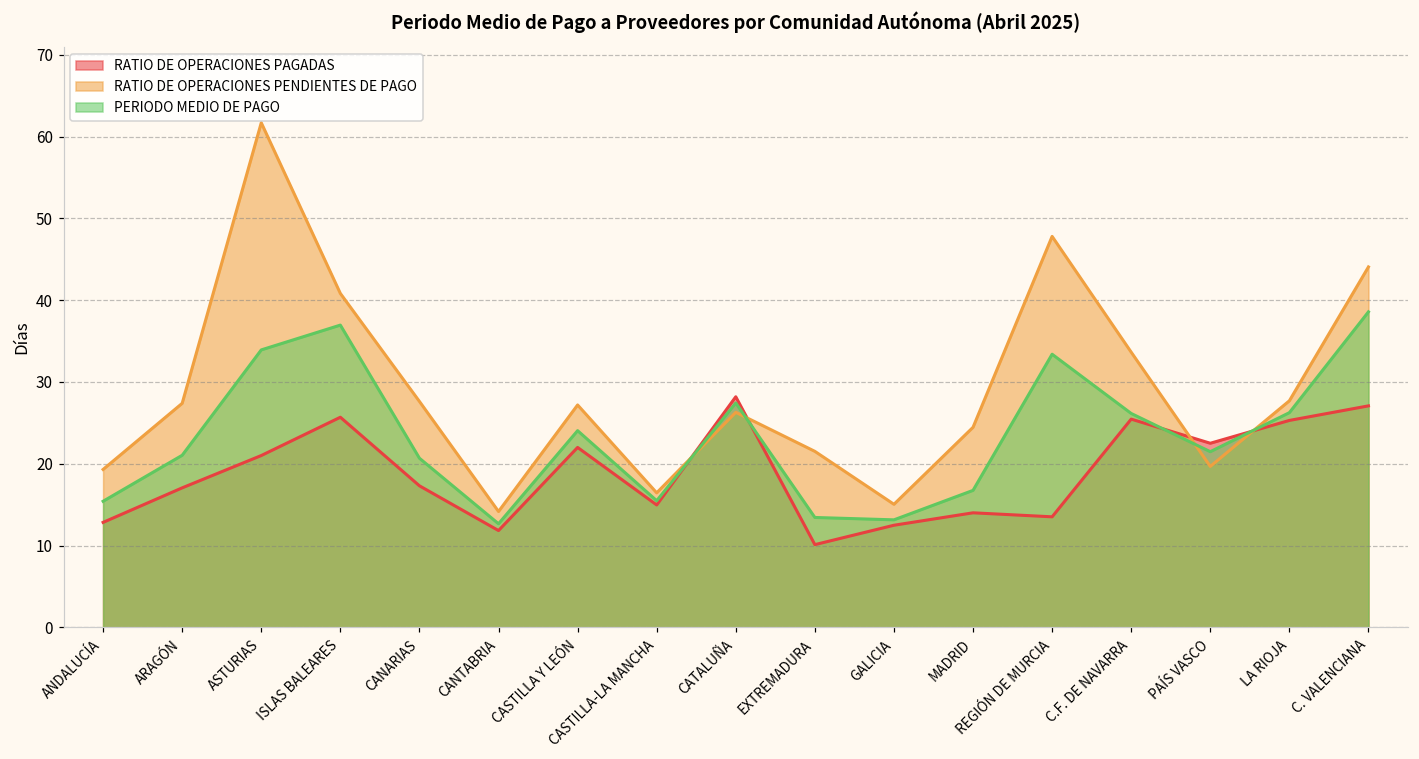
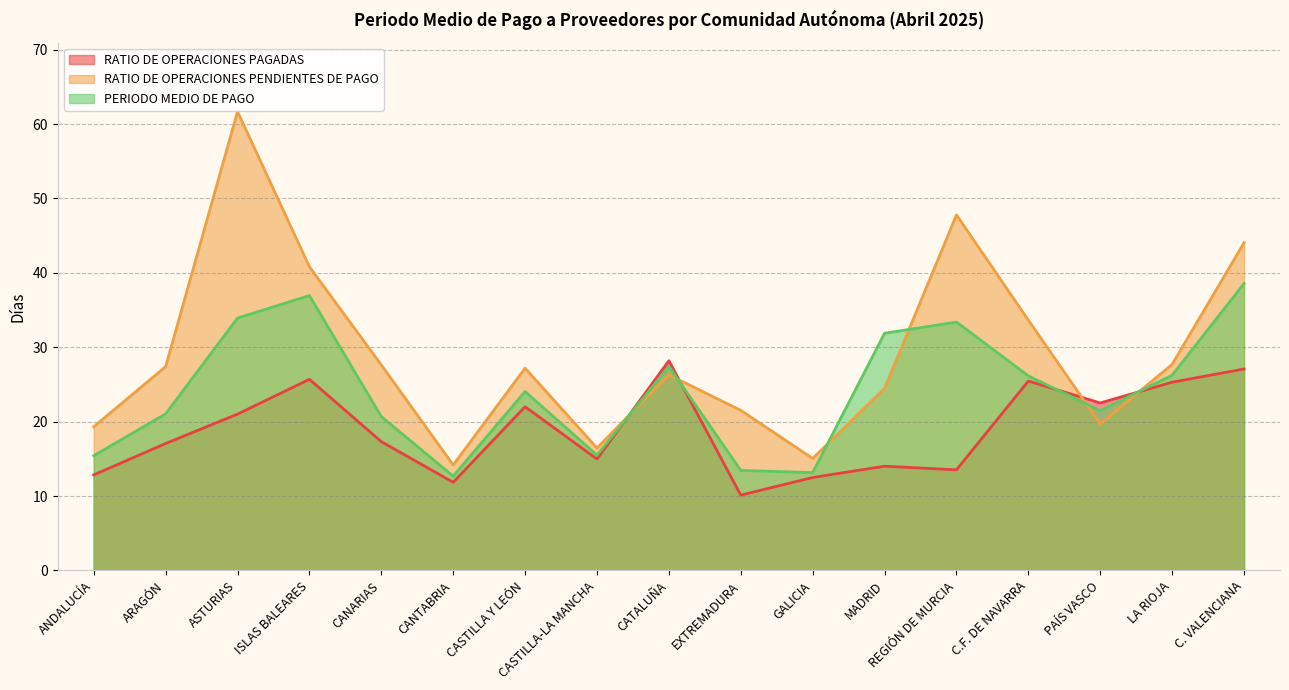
  {
    "RATIO DE OPERACIONES PAGADAS": {
      "ANDALUCÍA": 13,
      "ARAGÓN": 17,
      "ASTURIAS": 21,
      "ISLAS BALEARES": 26,
      "CANARIAS": 17,
      "CANTABRIA": 12,
      "CASTILLA Y LEÓN": 22,
      "CASTILLA-LA MANCHA": 15,
      "CATALUÑA": 28,
      "EXTREMADURA": 10,
      "GALICIA": 12,
      "MADRID": 14,
      "REGIÓN DE MURCIA": 14,
      "C.F. DE NAVARRA": 25,
      "PAÍS VASCO": 23,
      "LA RIOJA": 25,
      "C. VALENCIANA": 27
    },
    "RATIO DE OPERACIONES PENDIENTES DE PAGO": {
      "ANDALUCÍA": 19,
      "ARAGÓN": 27,
      "ASTURIAS": 62,
      "ISLAS BALEARES": 41,
      "CANARIAS": 28,
      "CANTABRIA": 14,
      "CASTILLA Y LEÓN": 27,
      "CASTILLA-LA MANCHA": 16,
      "CATALUÑA": 26,
      "EXTREMADURA": 22,
      "GALICIA": 15,
      "MADRID": 24,
      "REGIÓN DE MURCIA": 48,
      "C.F. DE NAVARRA": 34,
      "PAÍS VASCO": 20,
      "LA RIOJA": 28,
      "C. VALENCIANA": 44
    },
    "PERIODO MEDIO DE PAGO": {
      "ANDALUCÍA": 15,
      "ARAGÓN": 21,
      "ASTURIAS": 34,
      "ISLAS BALEARES": 37,
      "CANARIAS": 21,
      "CANTABRIA": 13,
      "CASTILLA Y LEÓN": 24,
      "CASTILLA-LA MANCHA": 15,
      "CATALUÑA": 27,
      "EXTREMADURA": 13,
      "GALICIA": 13,
-     "MADRID": 17,
+     "MADRID": 32,
      "REGIÓN DE MURCIA": 33,
      "C.F. DE NAVARRA": 26,
      "PAÍS VASCO": 21,
      "LA RIOJA": 26,
      "C. VALENCIANA": 39
    }
  }
